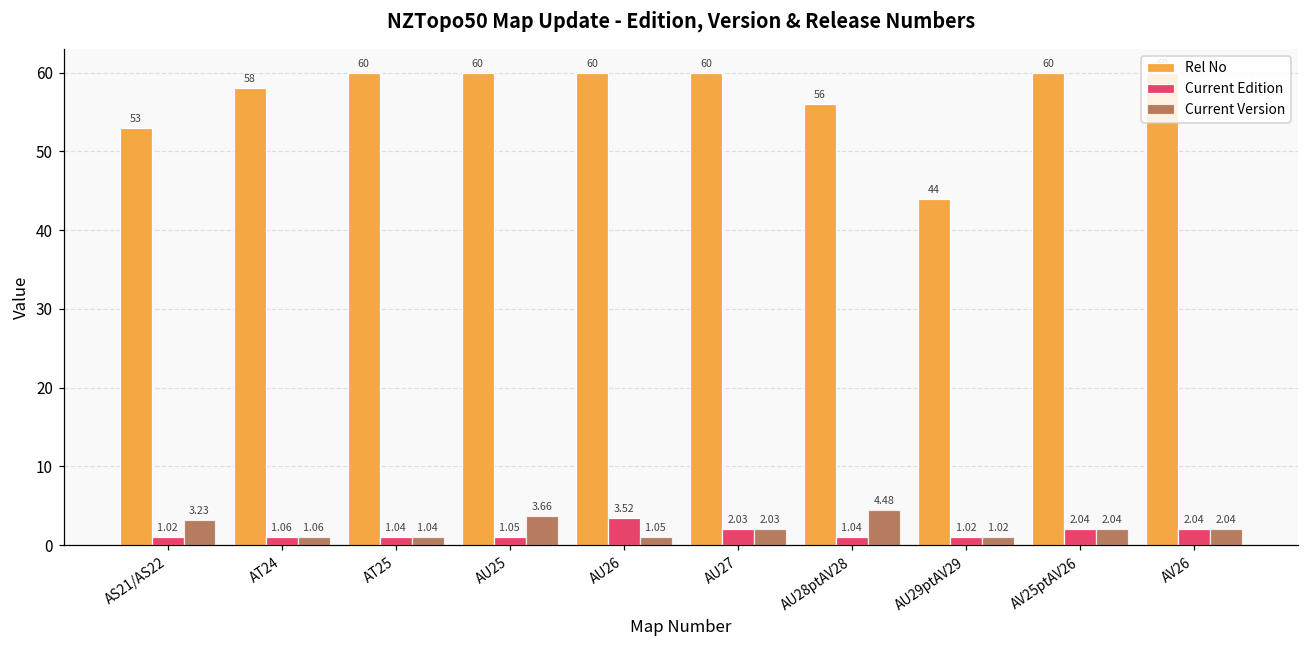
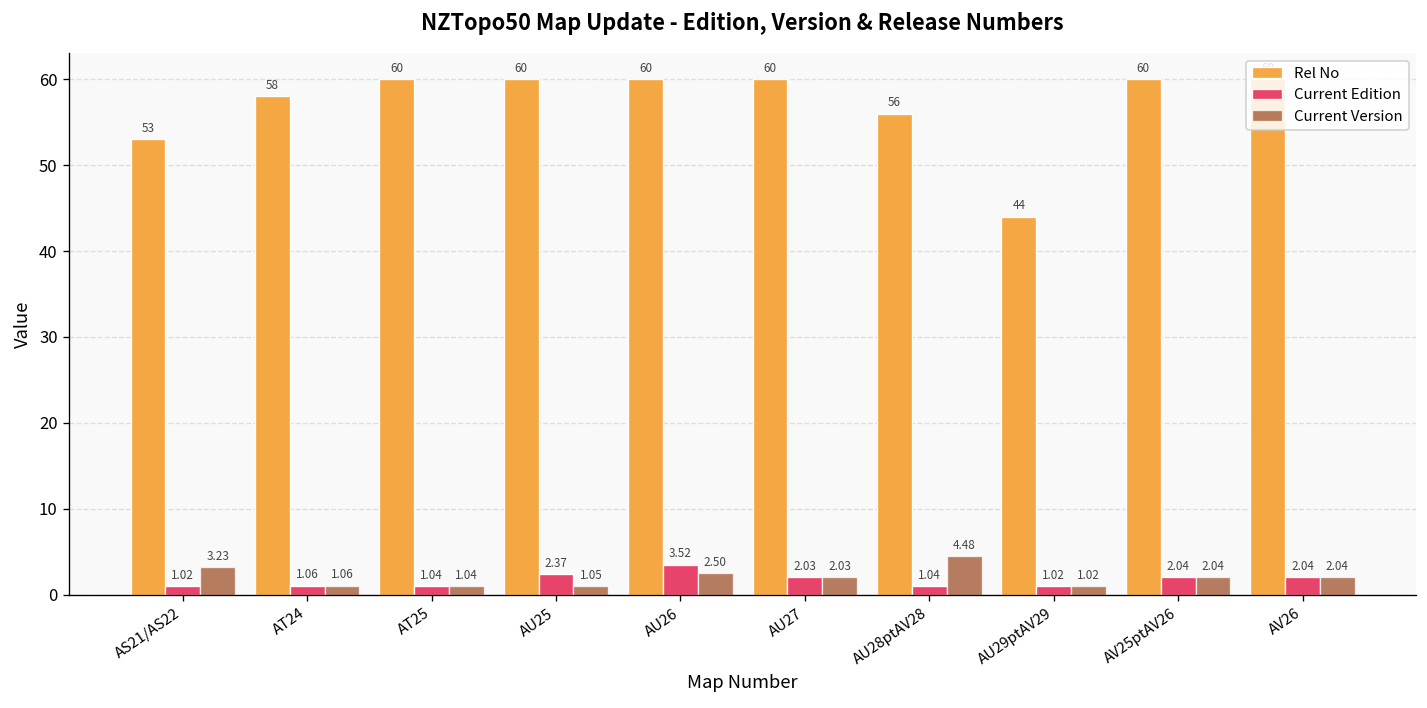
  {
    "Rel No": {
      "AS21/AS22": 53,
      "AT24": 58,
      "AT25": 60,
      "AU25": 60,
      "AU26": 60,
      "AU27": 60,
      "AU28ptAV28": 56,
      "AU29ptAV29": 44,
      "AV25ptAV26": 60
    },
    "Current Edition": {
      "AS21/AS22": 1.02,
      "AT24": 1.06,
      "AT25": 1.04,
-     "AU25": 1.05,
+     "AU25": 2.37,
      "AU26": 3.52,
      "AU27": 2.03,
      "AU28ptAV28": 1.04,
      "AU29ptAV29": 1.02,
      "AV25ptAV26": 2.04,
      "AV26": 2.04
    },
    "Current Version": {
      "AS21/AS22": 3.23,
      "AT24": 1.06,
      "AT25": 1.04,
-     "AU25": 3.66,
-     "AU26": 1.05,
+     "AU25": 1.05,
+     "AU26": 2.50,
      "AU27": 2.03,
      "AU28ptAV28": 4.48,
      "AU29ptAV29": 1.02,
      "AV25ptAV26": 2.04,
      "AV26": 2.04
    }
  }
